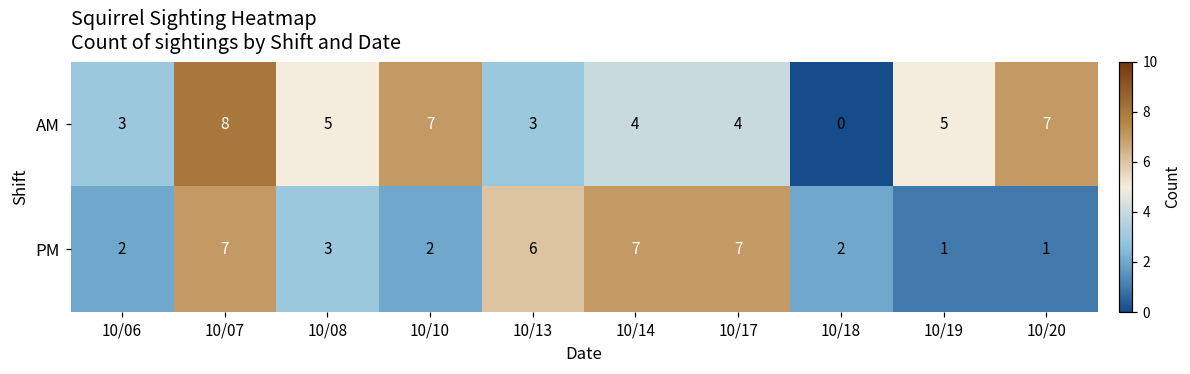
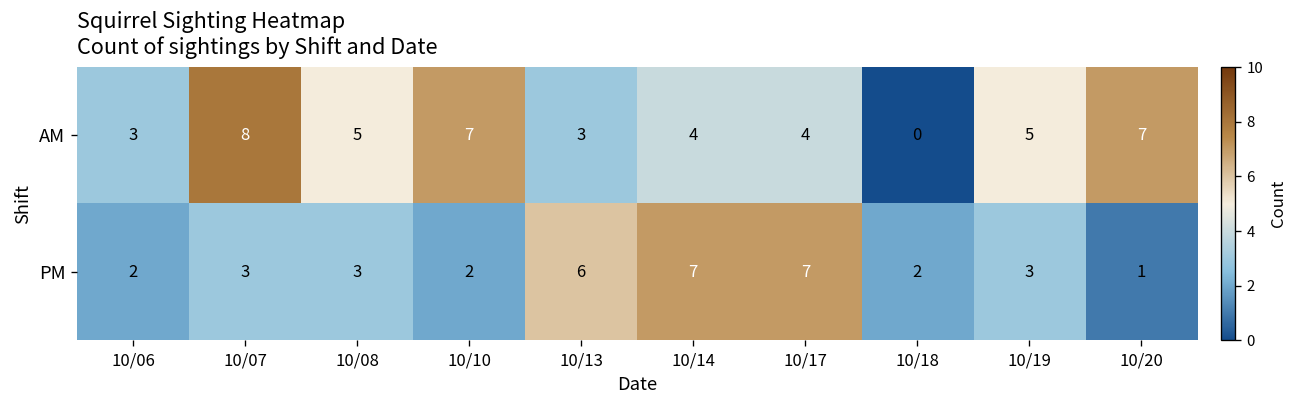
  {
    "AM": {
      "10/06": 3,
      "10/07": 8,
      "10/08": 5,
      "10/10": 7,
      "10/13": 3,
      "10/14": 4,
      "10/17": 4,
      "10/18": 0,
      "10/19": 5,
      "10/20": 7
    },
    "PM": {
      "10/06": 2,
-     "10/07": 7,
+     "10/07": 3,
      "10/08": 3,
      "10/10": 2,
      "10/13": 6,
      "10/14": 7,
      "10/17": 7,
      "10/18": 2,
-     "10/19": 1,
+     "10/19": 3,
      "10/20": 1
    }
  }
